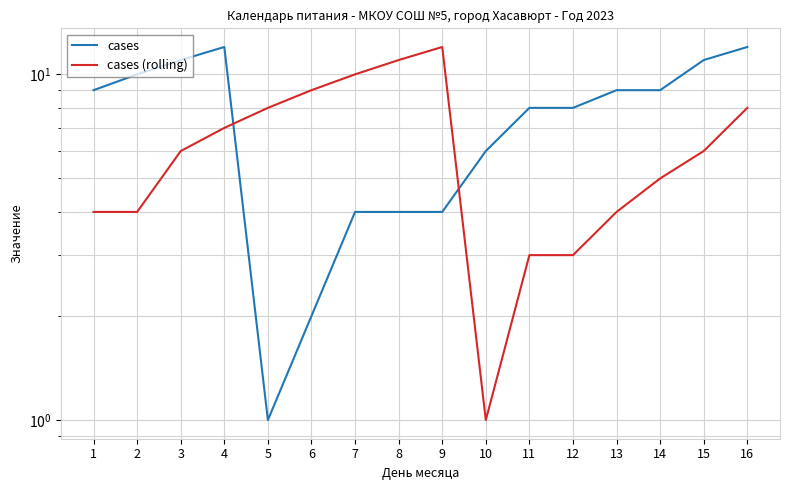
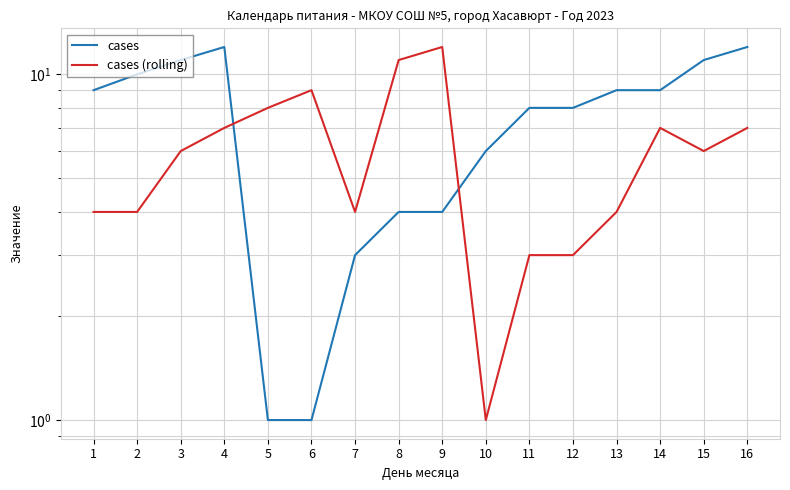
  {
    "cases": {
      "1": 9,
      "4": 12,
      "5": 1,
-     "6": 2,
-     "7": 4,
+     "6": 1,
+     "7": 3,
      "8": 4,
      "9": 4,
      "10": 6,
      "11": 8,
      "12": 8,
      "13": 9,
      "14": 9,
      "15": 11,
      "16": 12
    },
    "cases (rolling)": {
      "1": 4,
      "2": 4,
      "3": 6,
      "4": 7,
      "5": 8,
      "6": 9,
-     "7": 10,
+     "7": 4,
      "8": 11,
      "9": 12,
      "10": 1,
      "11": 3,
      "12": 3,
      "13": 4,
-     "14": 5,
+     "14": 7,
      "15": 6,
-     "16": 8
+     "16": 7
    }
  }
